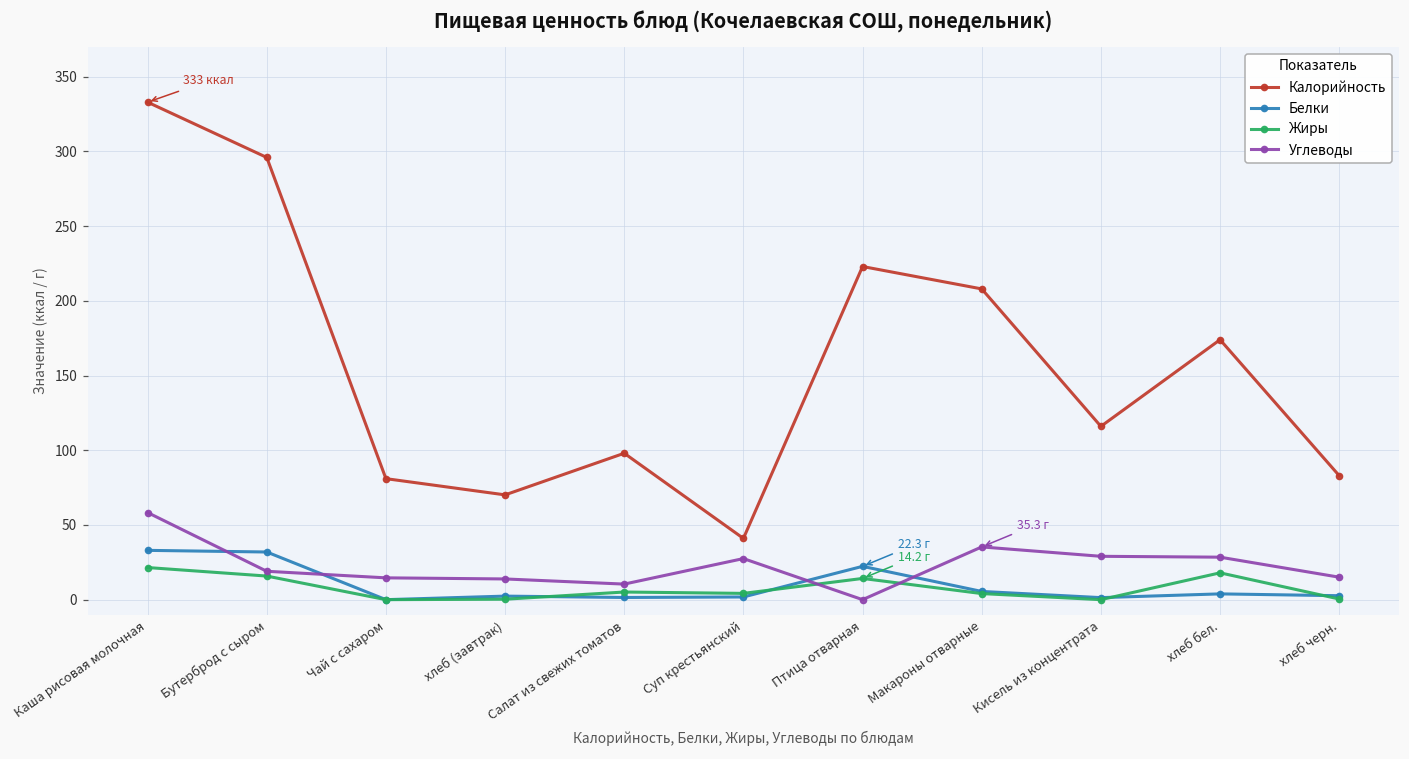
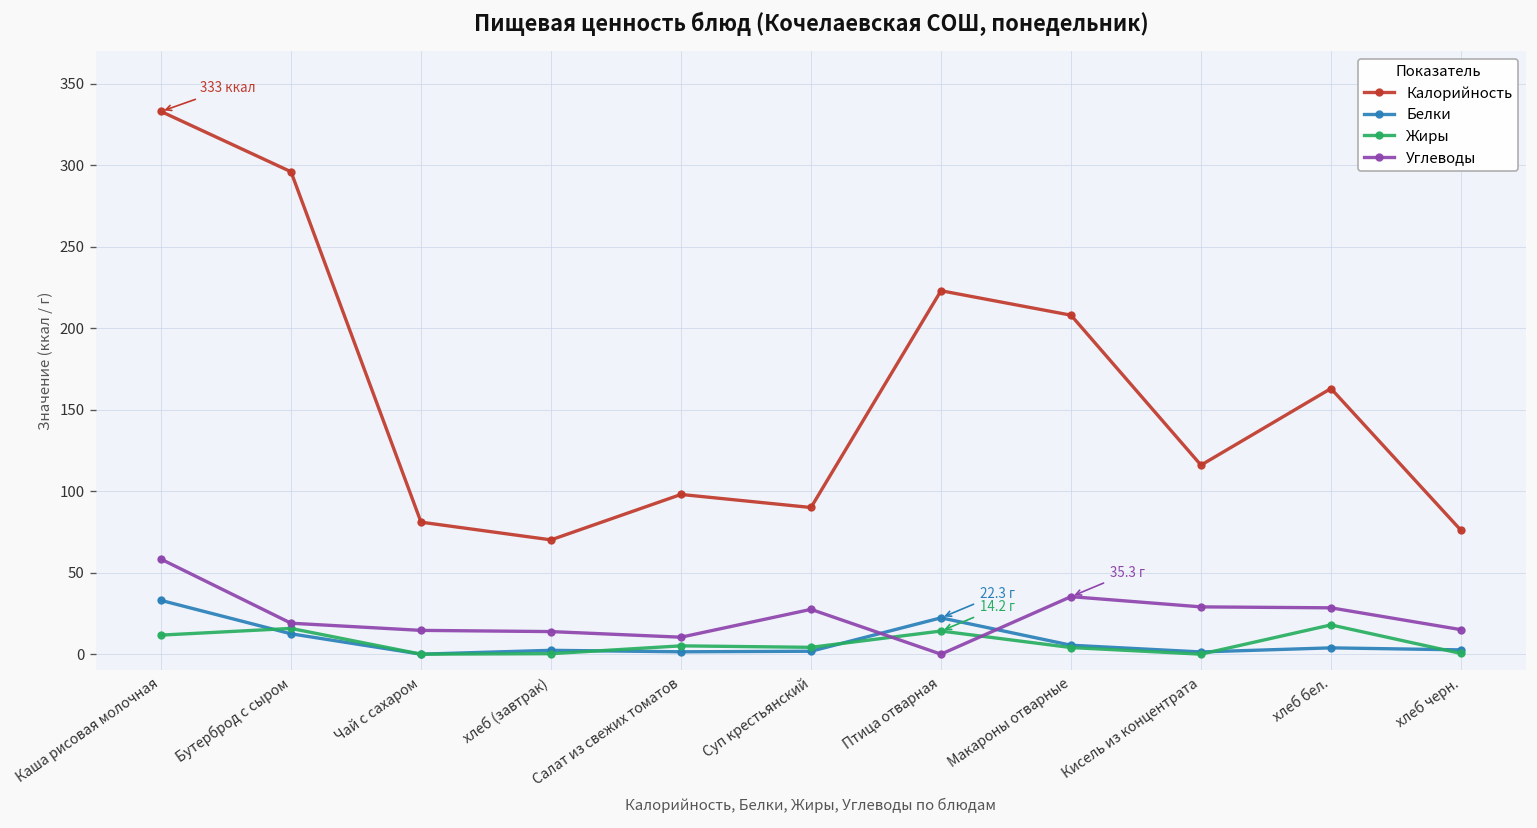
  {
    "Калорийность": {
      "Бутерброд с сыром": 296,
      "Чай с сахаром": 81,
      "хлеб (завтрак)": 70,
      "Салат из свежих томатов": 98,
-     "Суп крестьянский": 41,
+     "Суп крестьянский": 90,
      "Птица отварная": 223,
      "Макароны отварные": 208,
      "Кисель из концентрата": 116,
-     "хлеб бел.": 174,
-     "хлеб черн.": 83
+     "хлеб бел.": 163,
+     "хлеб черн.": 76
    },
    "Белки": {
      "Каша рисовая молочная": 33,
-     "Бутерброд с сыром": 32,
+     "Бутерброд с сыром": 13,
      "хлеб (завтрак)": 2,
      "Салат из свежих томатов": 1,
      "Суп крестьянский": 2,
      "хлеб бел.": 4,
      "хлеб черн.": 3
    },
    "Жиры": {
-     "Каша рисовая молочная": 22,
+     "Каша рисовая молочная": 12,
      "Бутерброд с сыром": 16,
      "хлеб (завтрак)": 0,
      "Салат из свежих томатов": 5,
      "Суп крестьянский": 4,
      "хлеб бел.": 18,
      "хлеб черн.": 0
    },
    "Углеводы": {
      "Макароны отварные": 35.3
    }
  }
